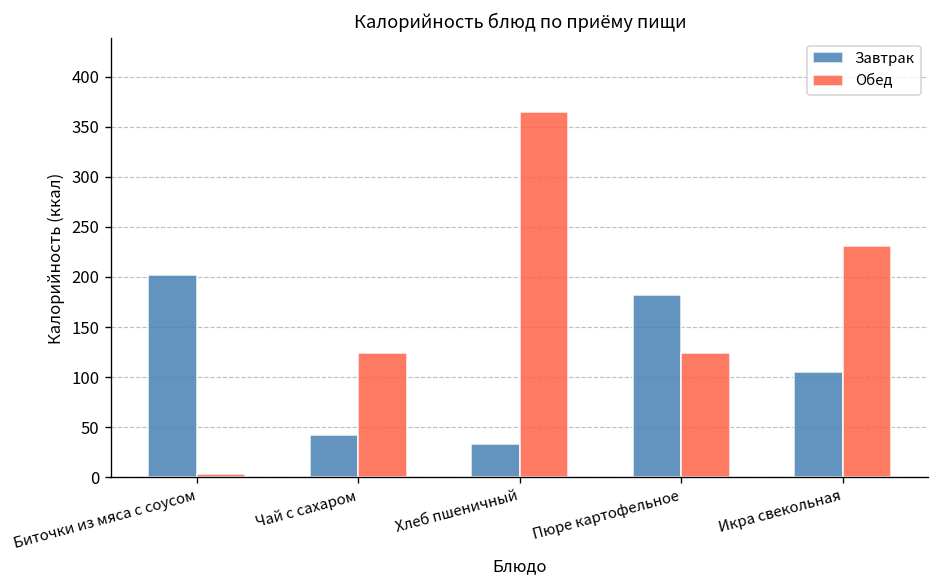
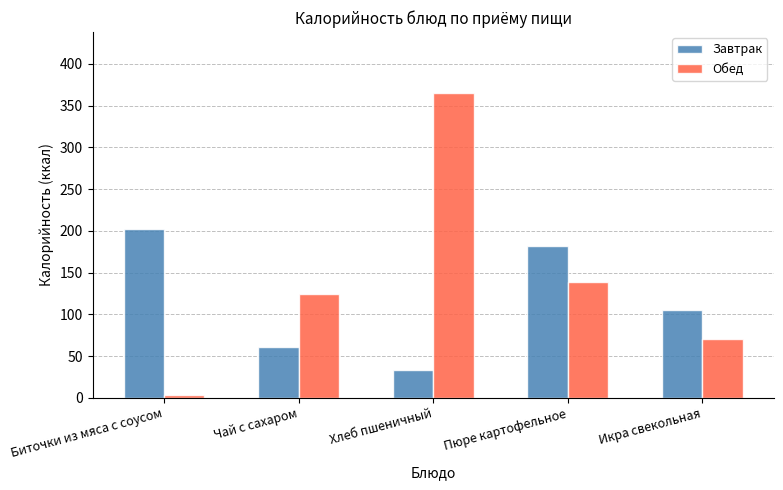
  {
    "Завтрак": {
      "Биточки из мяса с соусом": 200,
-     "Чай с сахаром": 40,
+     "Чай с сахаром": 60,
      "Хлеб пшеничный": 30,
      "Пюре картофельное": 180,
      "Икра свекольная": 110
    },
    "Обед": {
      "Биточки из мяса с соусом": 0,
      "Чай с сахаром": 120,
      "Хлеб пшеничный": 370,
-     "Пюре картофельное": 120,
-     "Икра свекольная": 230
+     "Пюре картофельное": 140,
+     "Икра свекольная": 70
    }
  }
